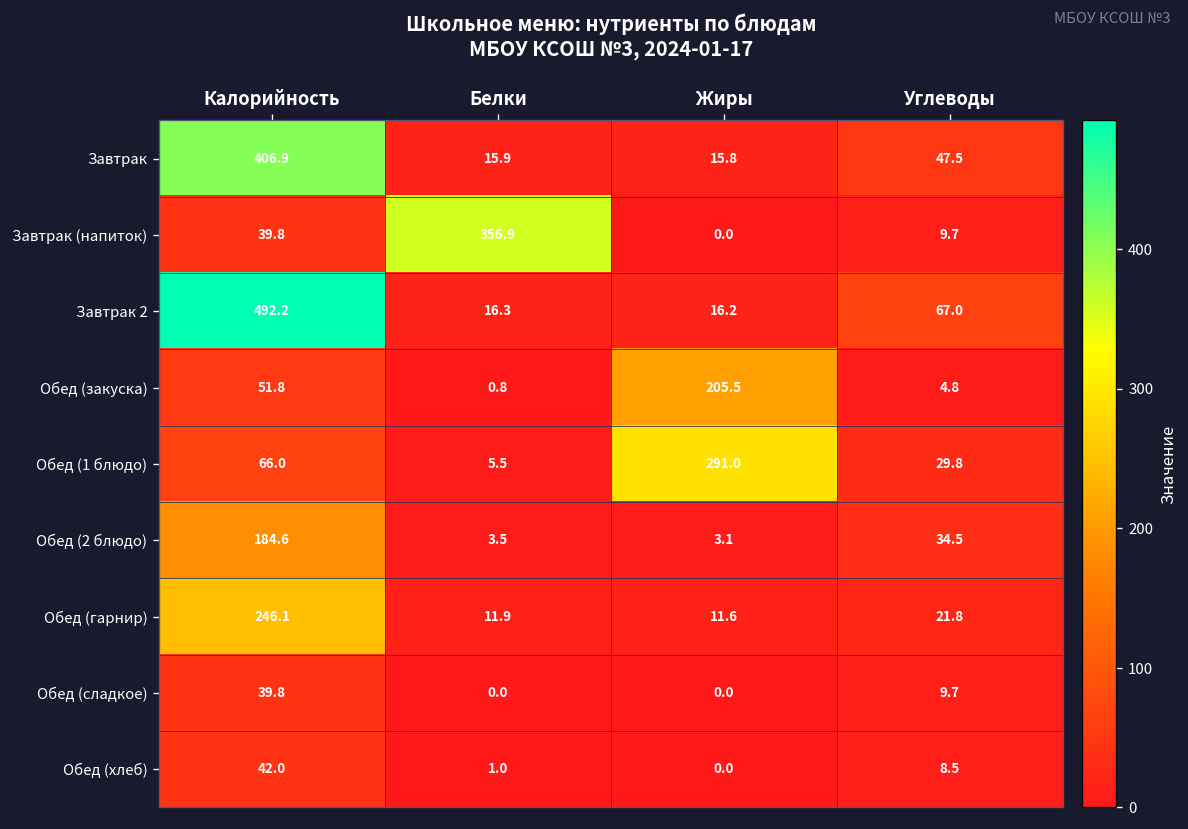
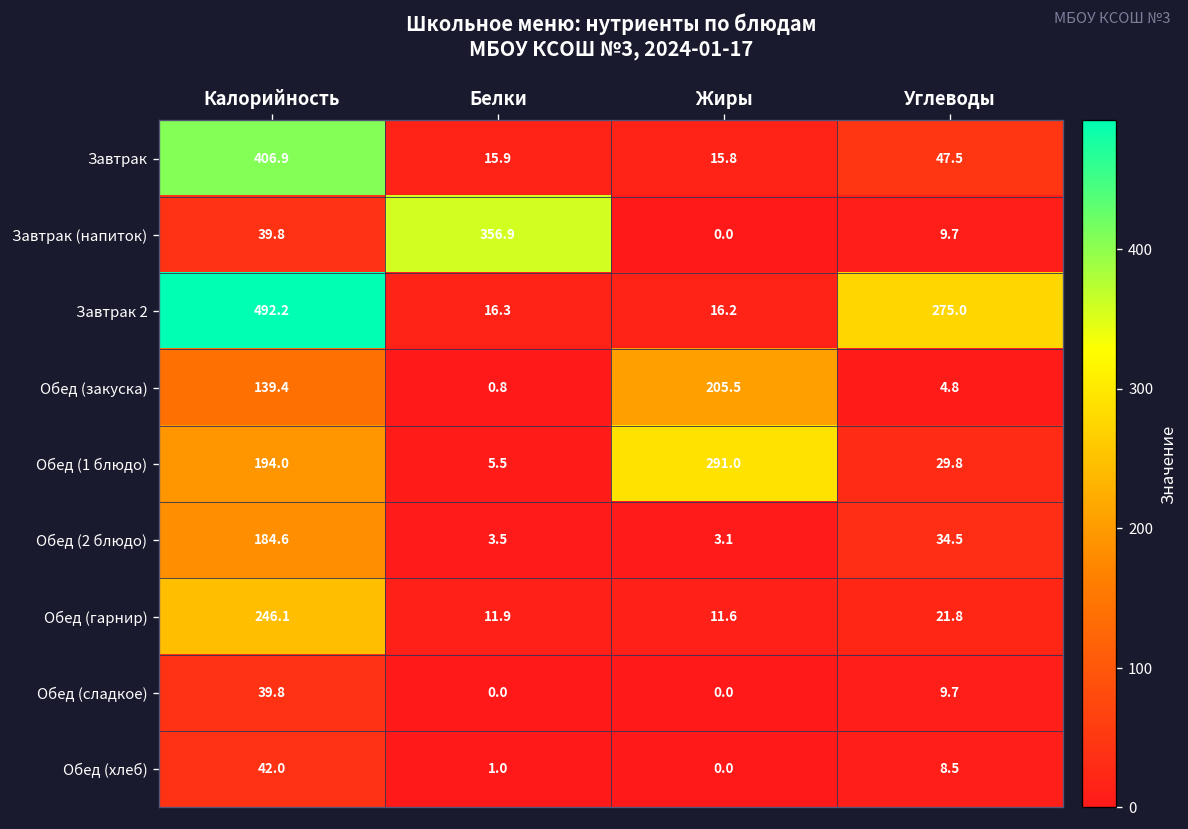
  {
    "Завтрак": {
      "Калорийность": 406.9,
      "Белки": 15.9,
      "Жиры": 15.8,
      "Углеводы": 47.5
    },
    "Завтрак (напиток)": {
      "Калорийность": 39.8,
      "Белки": 356.9,
      "Жиры": 0.0,
      "Углеводы": 9.7
    },
    "Завтрак 2": {
      "Калорийность": 492.2,
      "Белки": 16.3,
      "Жиры": 16.2,
-     "Углеводы": 67.0
+     "Углеводы": 275.0
    },
    "Обед (закуска)": {
-     "Калорийность": 51.8,
+     "Калорийность": 139.4,
      "Белки": 0.8,
      "Жиры": 205.5,
      "Углеводы": 4.8
    },
    "Обед (1 блюдо)": {
-     "Калорийность": 66.0,
+     "Калорийность": 194.0,
      "Белки": 5.5,
      "Жиры": 291.0,
      "Углеводы": 29.8
    },
    "Обед (2 блюдо)": {
      "Калорийность": 184.6,
      "Белки": 3.5,
      "Жиры": 3.1,
      "Углеводы": 34.5
    },
    "Обед (гарнир)": {
      "Калорийность": 246.1,
      "Белки": 11.9,
      "Жиры": 11.6,
      "Углеводы": 21.8
    },
    "Обед (сладкое)": {
      "Калорийность": 39.8,
      "Белки": 0.0,
      "Жиры": 0.0,
      "Углеводы": 9.7
    },
    "Обед (хлеб)": {
      "Калорийность": 42.0,
      "Белки": 1.0,
      "Жиры": 0.0,
      "Углеводы": 8.5
    }
  }
